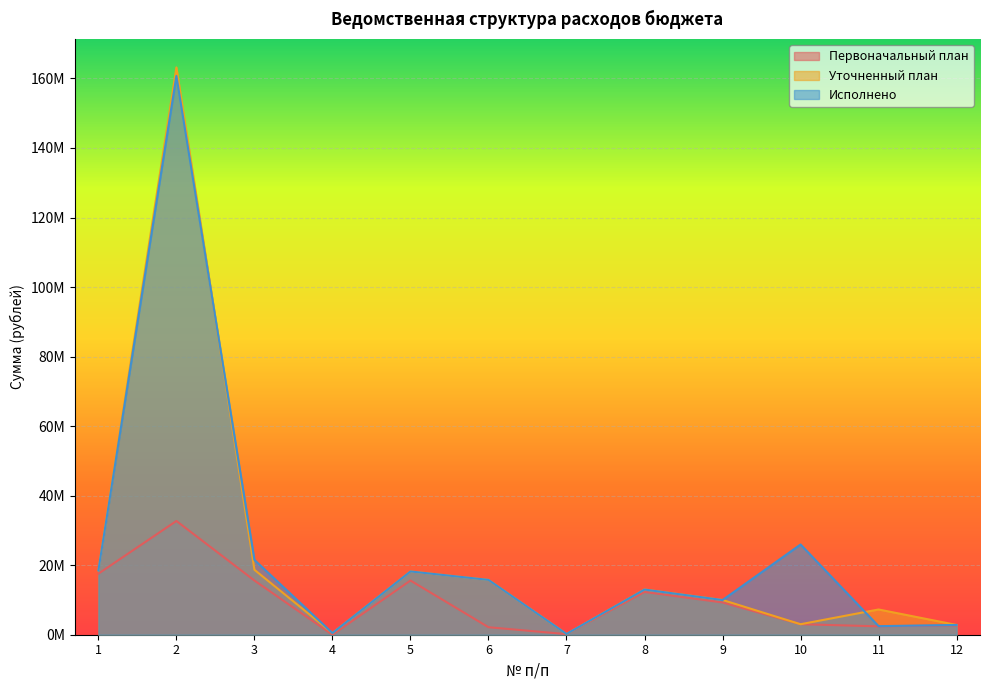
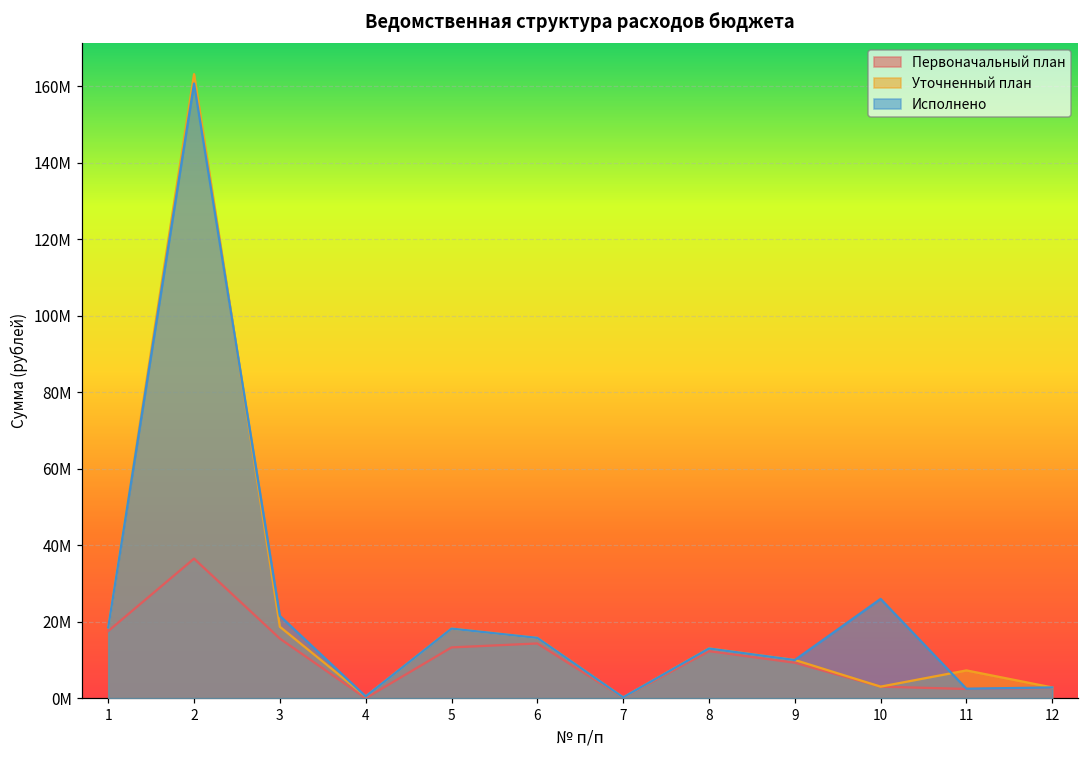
  {
    "Первоначальный план": {
      "1": 18000000,
-     "2": 33000000,
+     "2": 36000000,
      "3": 16000000,
-     "5": 16000000,
-     "6": 2000000
+     "5": 13000000,
+     "6": 14000000
    },
    "Уточненный план": {
      "2": 163000000,
      "3": 19000000,
      "11": 7000000
    },
    "Исполнено": {
      "2": 161000000,
      "3": 22000000,
      "10": 26000000
    }
  }
